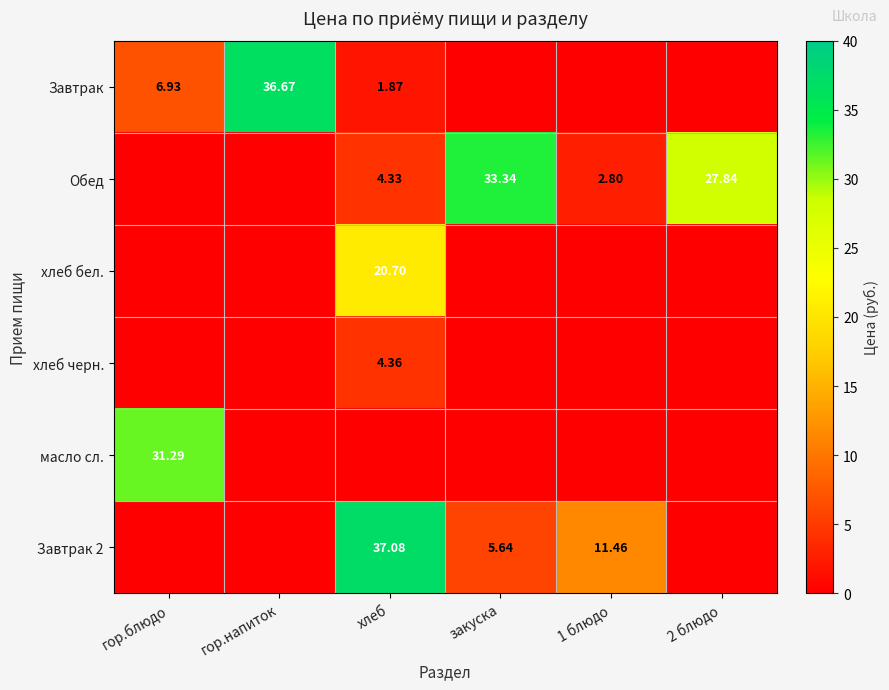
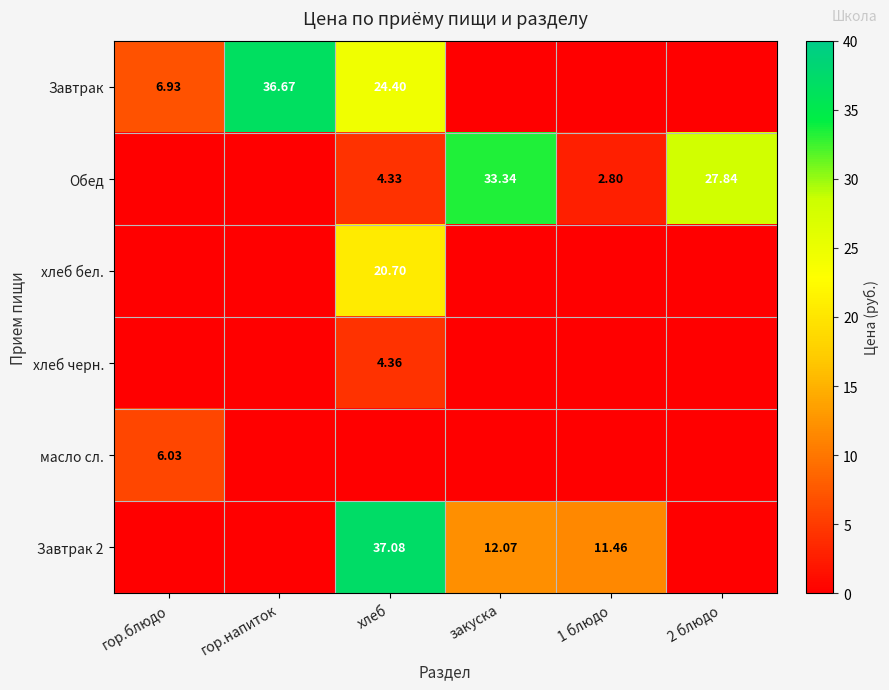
  {
    "Завтрак": {
      "гор.блюдо": 6.93,
      "гор.напиток": 36.67,
-     "хлеб": 1.87
+     "хлеб": 24.40
    },
    "Обед": {
      "хлеб": 4.33,
      "закуска": 33.34,
      "1 блюдо": 2.80,
      "2 блюдо": 27.84
    },
    "хлеб бел.": {
      "хлеб": 20.70
    },
    "хлеб черн.": {
      "хлеб": 4.36
    },
    "масло сл.": {
-     "гор.блюдо": 31.29
+     "гор.блюдо": 6.03
    },
    "Завтрак 2": {
      "хлеб": 37.08,
-     "закуска": 5.64,
+     "закуска": 12.07,
      "1 блюдо": 11.46
    }
  }
